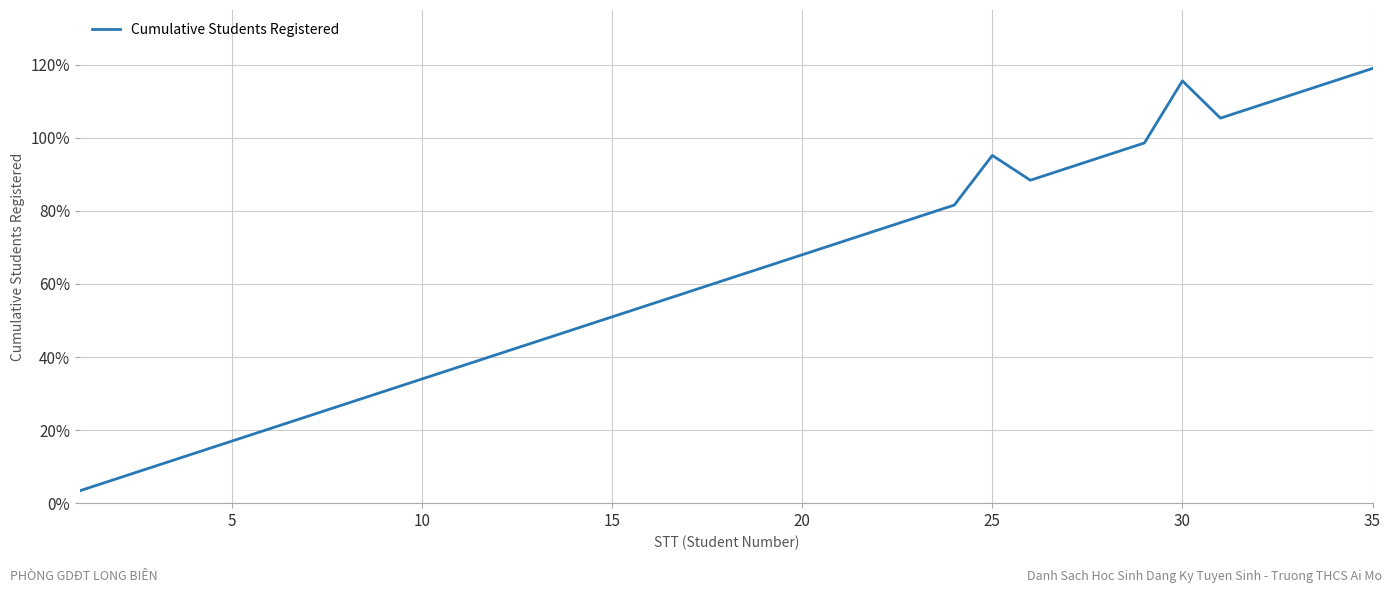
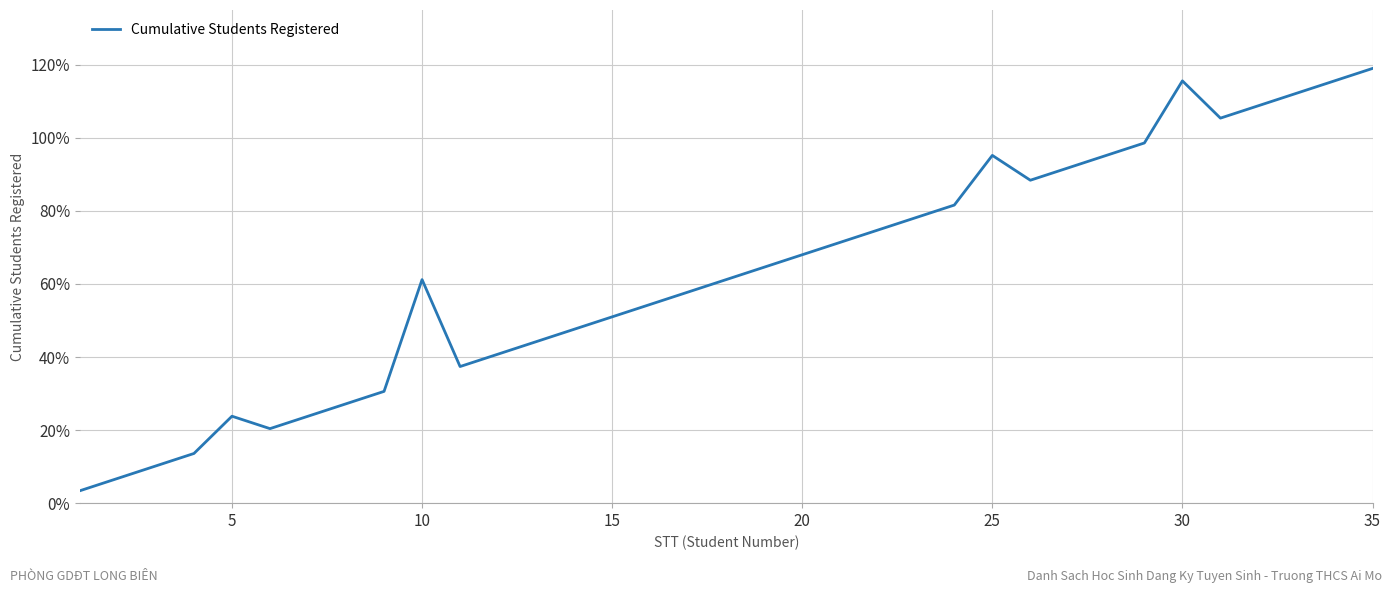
  {
-   "5": "17%",
-   "10": "34%",
+   "5": "24%",
+   "10": "61%",
    "15": "51%",
    "20": "68%",
    "25": "95%",
    "30": "116%",
    "35": "119%"
  }
